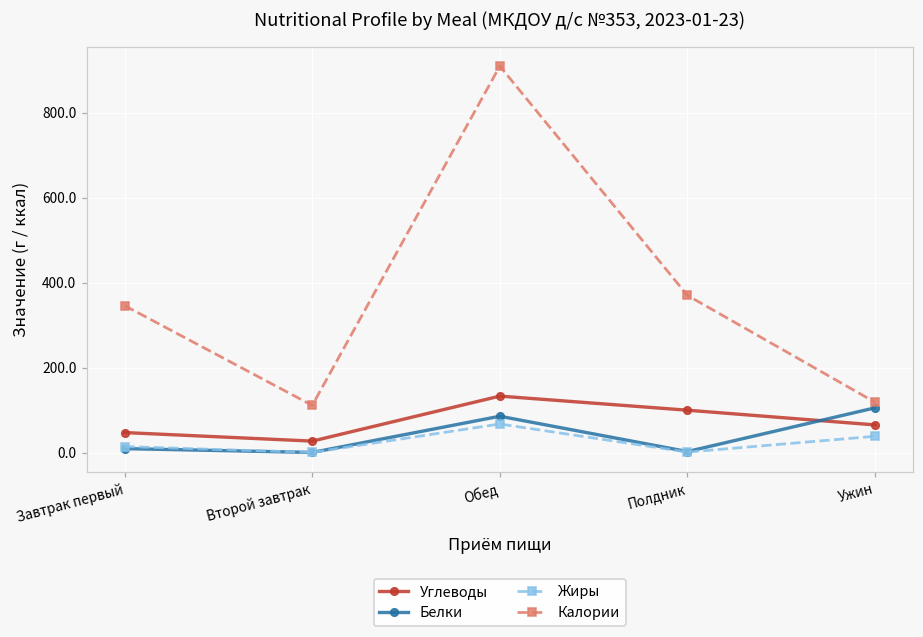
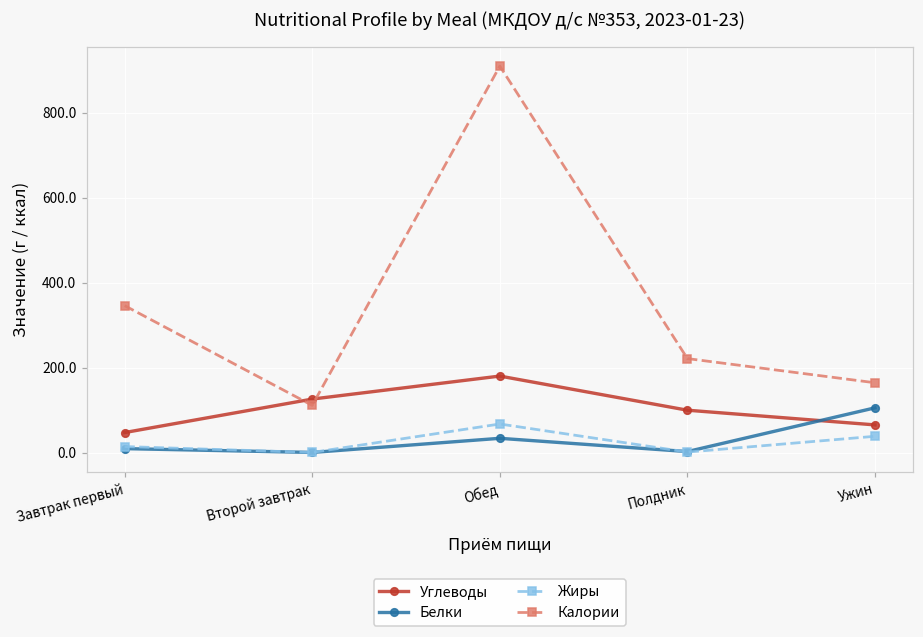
  {
    "Углеводы": {
      "Завтрак первый": 50,
-     "Второй завтрак": 30,
-     "Обед": 130,
+     "Второй завтрак": 130,
+     "Обед": 180,
      "Полдник": 100,
      "Ужин": 70
    },
    "Белки": {
-     "Обед": 90,
+     "Обед": 30,
      "Ужин": 110
    },
    "Жиры": {
      "Обед": 70,
      "Ужин": 40
    },
    "Калории": {
      "Завтрак первый": 350,
      "Второй завтрак": 110,
      "Обед": 910,
-     "Полдник": 370,
-     "Ужин": 120
+     "Полдник": 220,
+     "Ужин": 160
    }
  }
